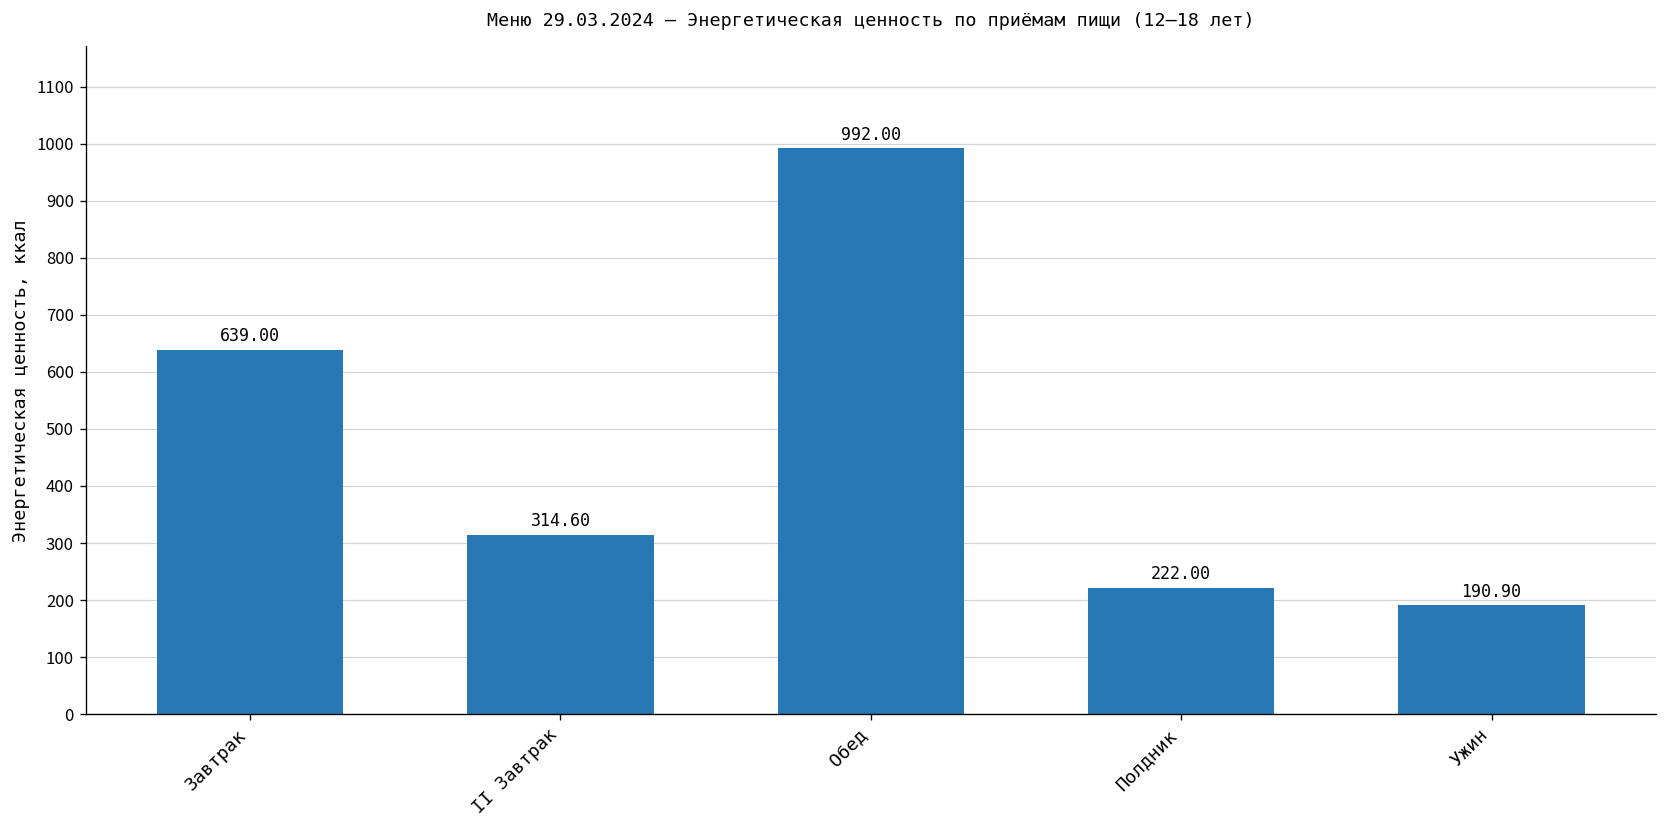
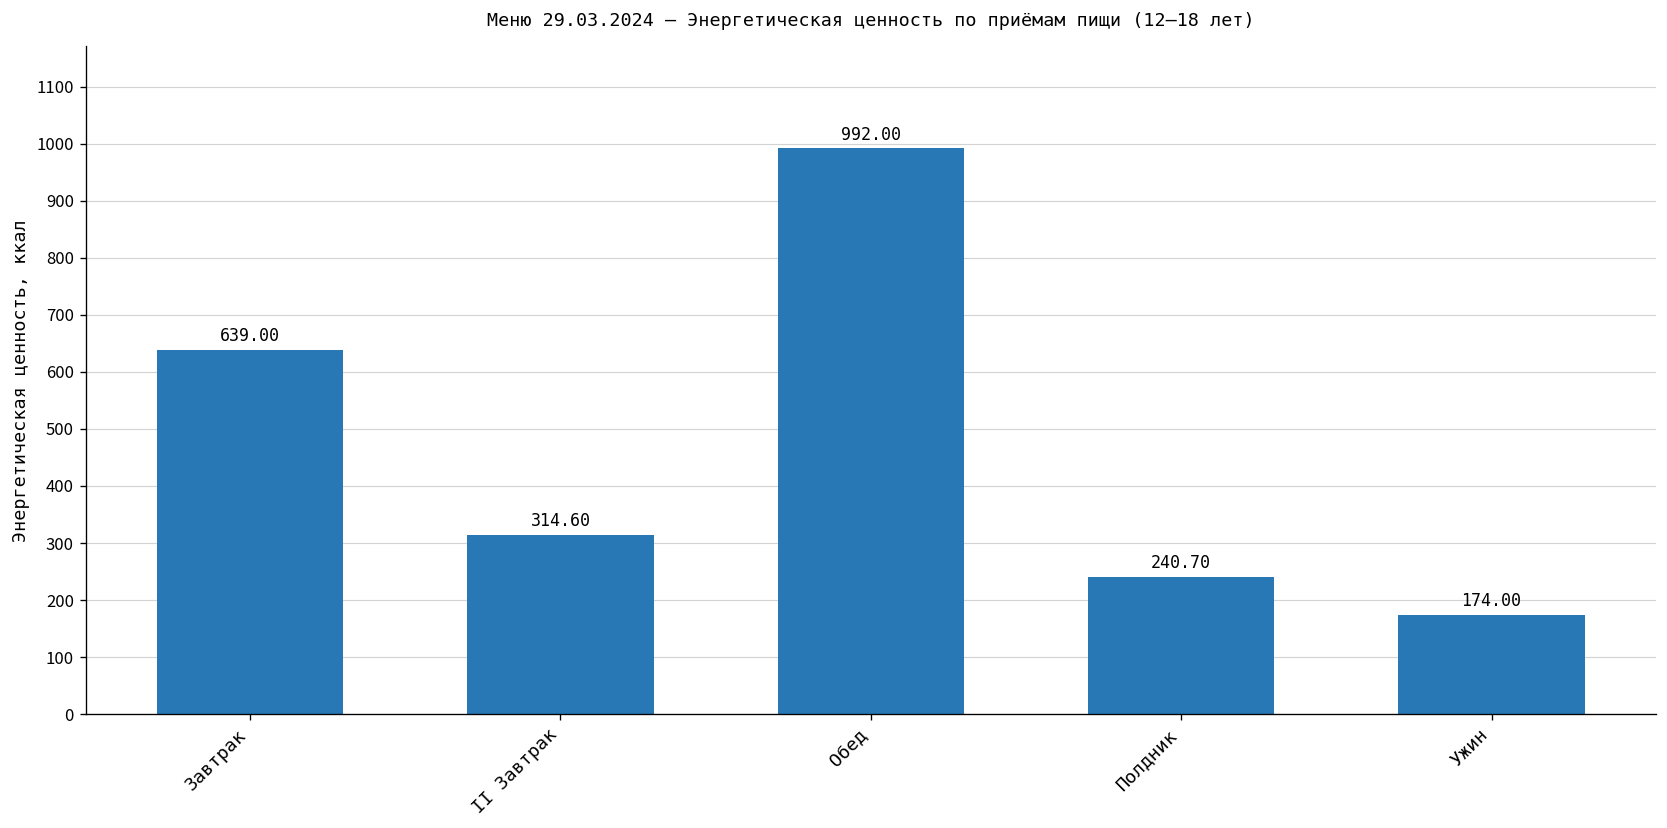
  {
    "Завтрак": 639.00,
    "II Завтрак": 314.60,
    "Обед": 992.00,
-   "Полдник": 222.00,
-   "Ужин": 190.90
+   "Полдник": 240.70,
+   "Ужин": 174.00
  }
